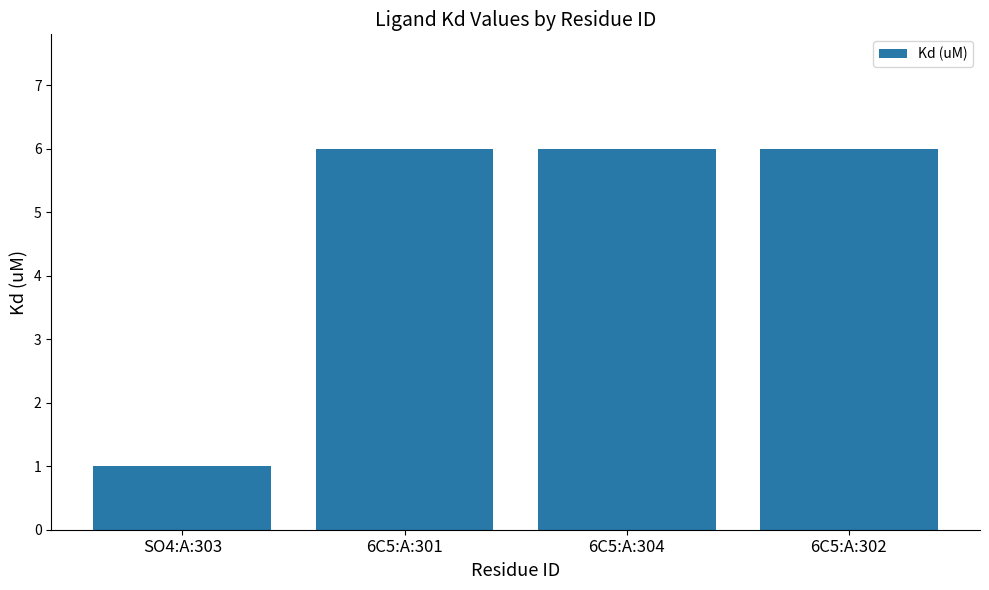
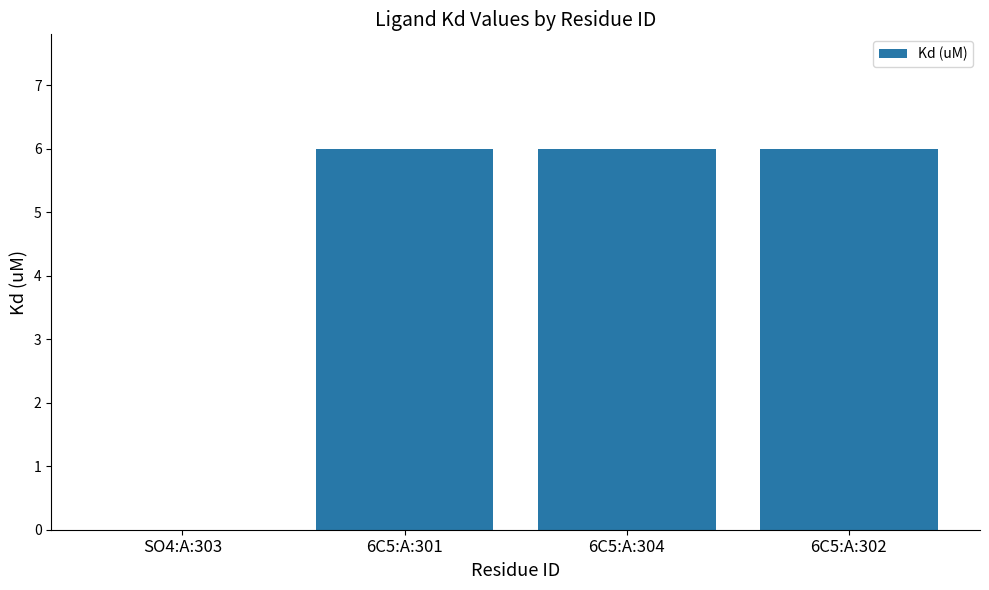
  {
-   "SO4:A:303": 1,
+   "SO4:A:303": 0,
    "6C5:A:301": 6,
    "6C5:A:304": 6,
    "6C5:A:302": 6
  }
